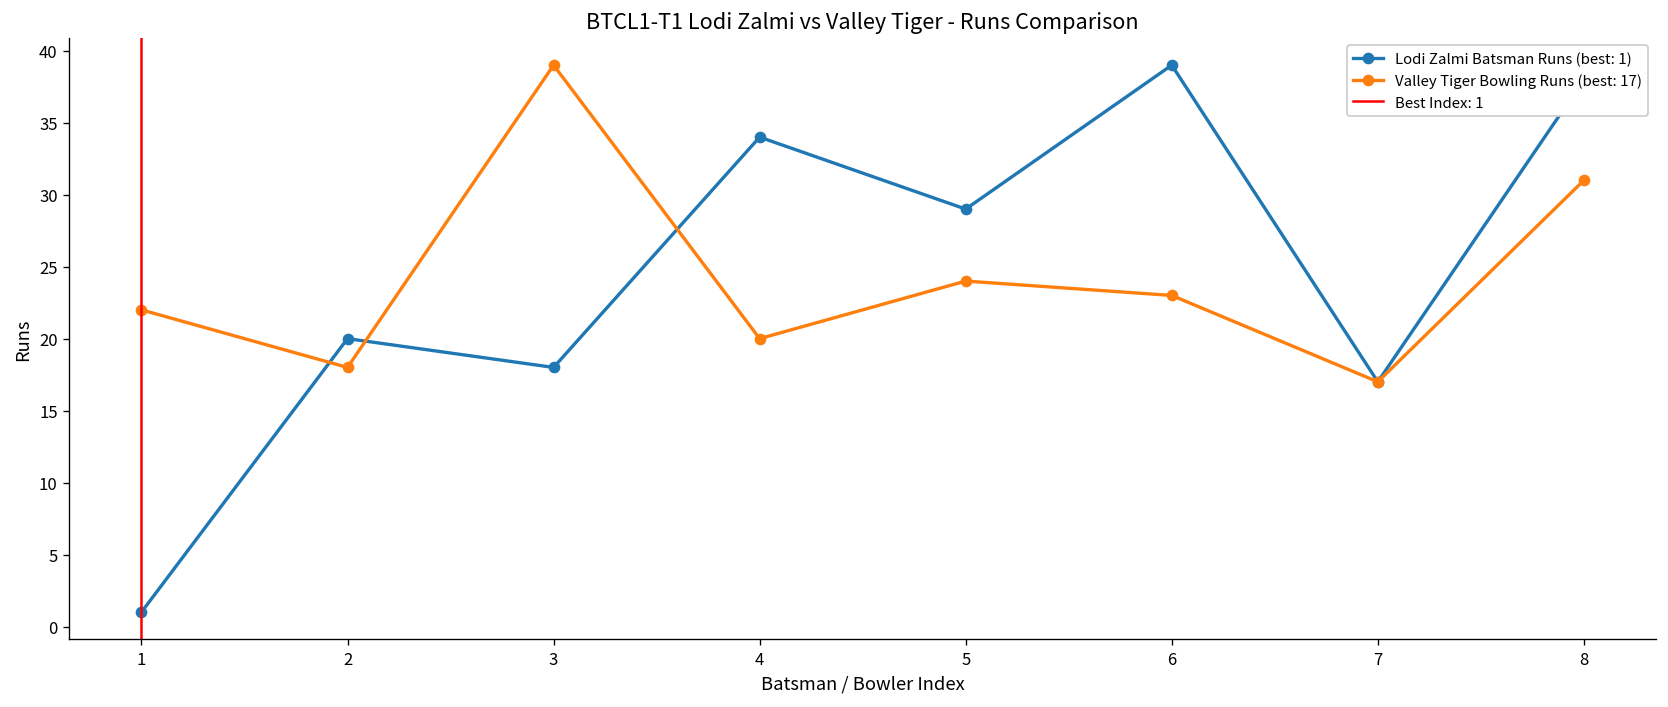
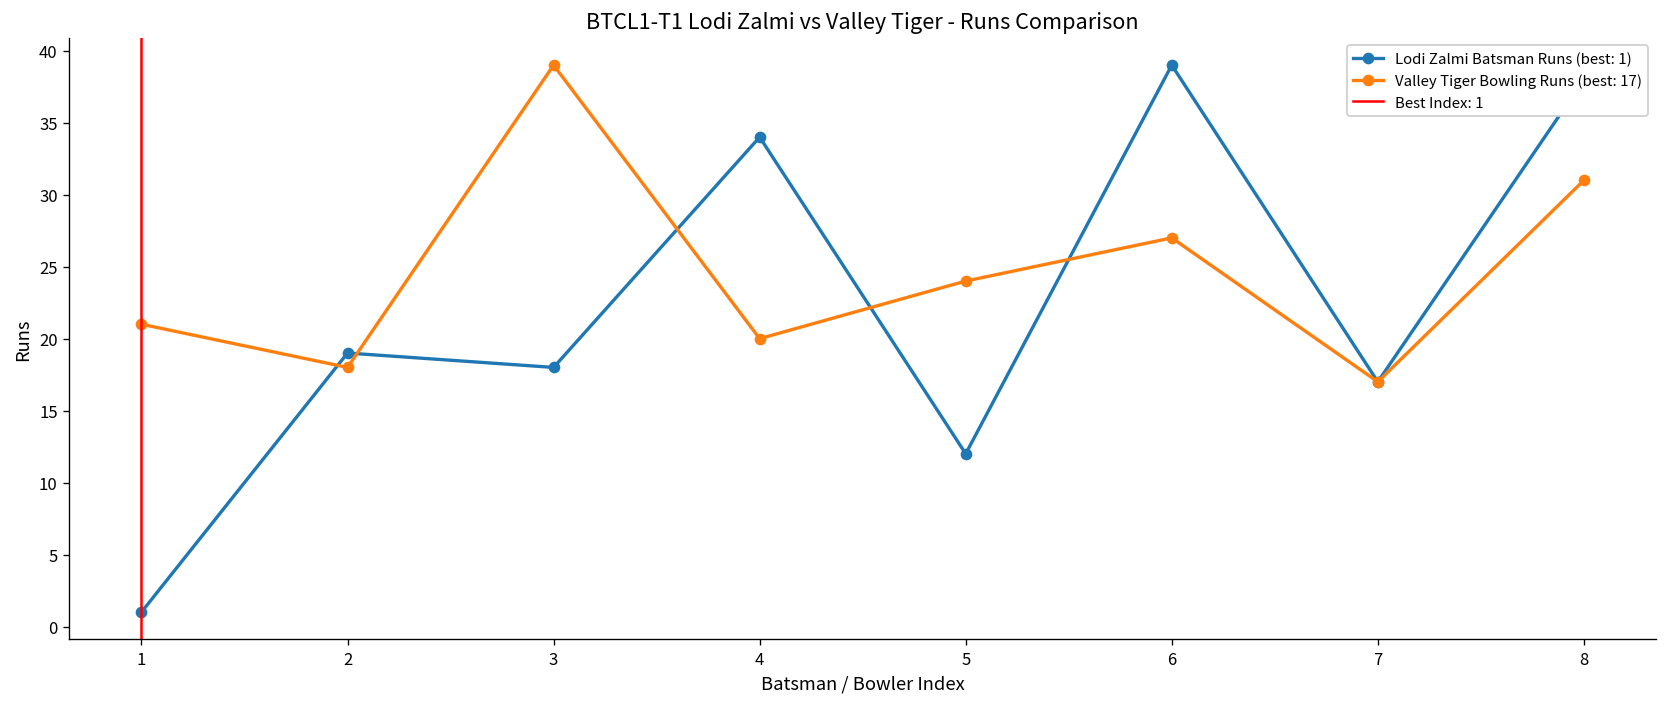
  {
    "Lodi Zalmi Batsman Runs (best: 1)": {
      "1": 1,
-     "2": 20,
+     "2": 19,
      "3": 18,
      "4": 34,
-     "5": 29,
+     "5": 12,
      "6": 39
    },
    "Valley Tiger Bowling Runs (best: 17)": {
-     "1": 22,
+     "1": 21,
      "2": 18,
      "3": 39,
      "4": 20,
      "5": 24,
-     "6": 23,
+     "6": 27,
      "8": 31
    }
  }
